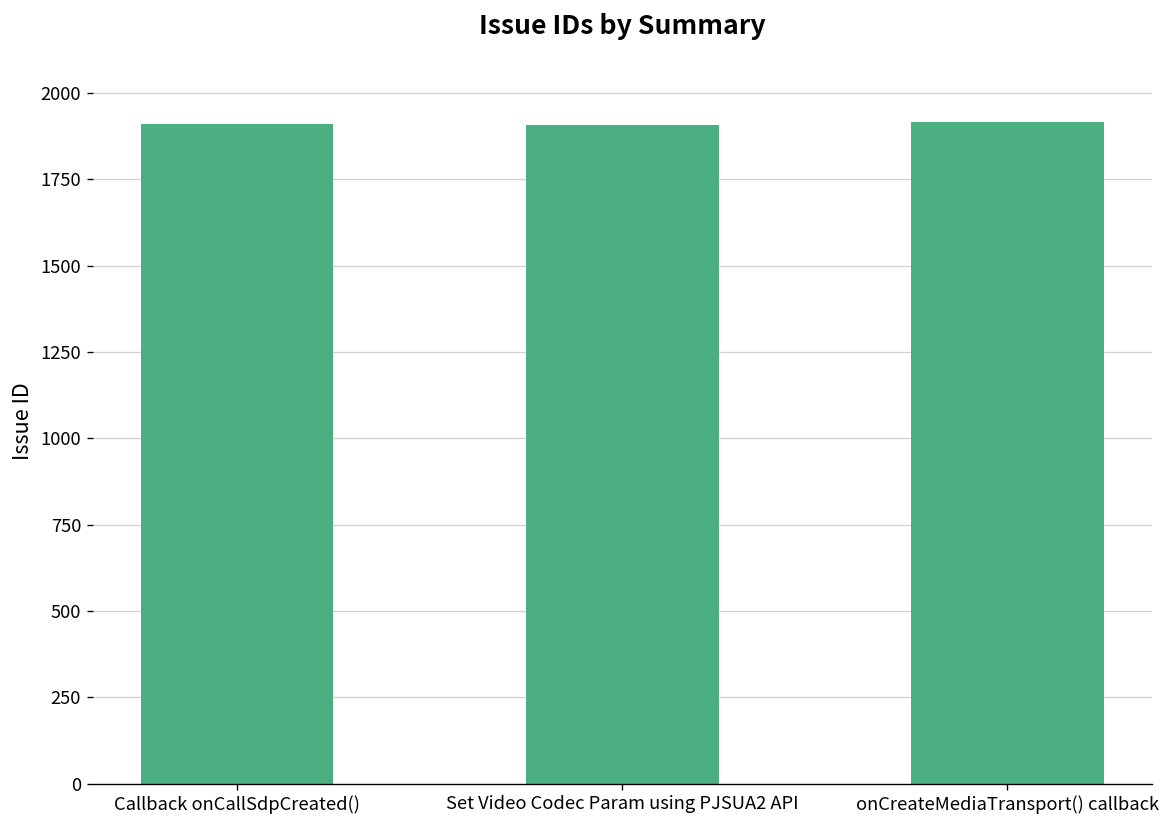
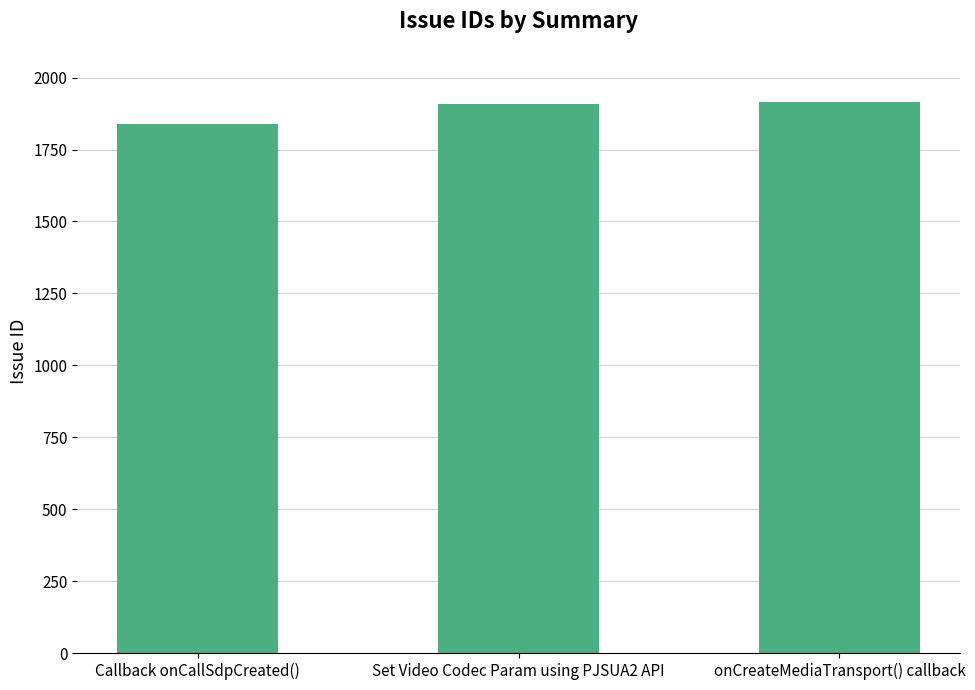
  {
-   "Callback onCallSdpCreated()": 1910,
+   "Callback onCallSdpCreated()": 1840,
    "Set Video Codec Param using PJSUA2 API": 1910,
    "onCreateMediaTransport() callback": 1920
  }
